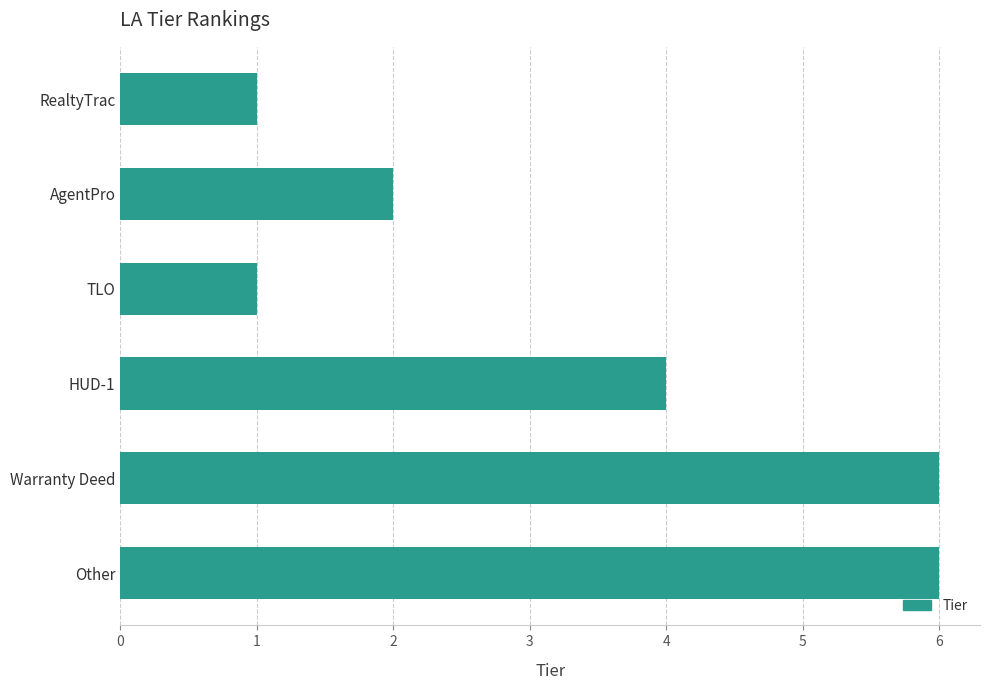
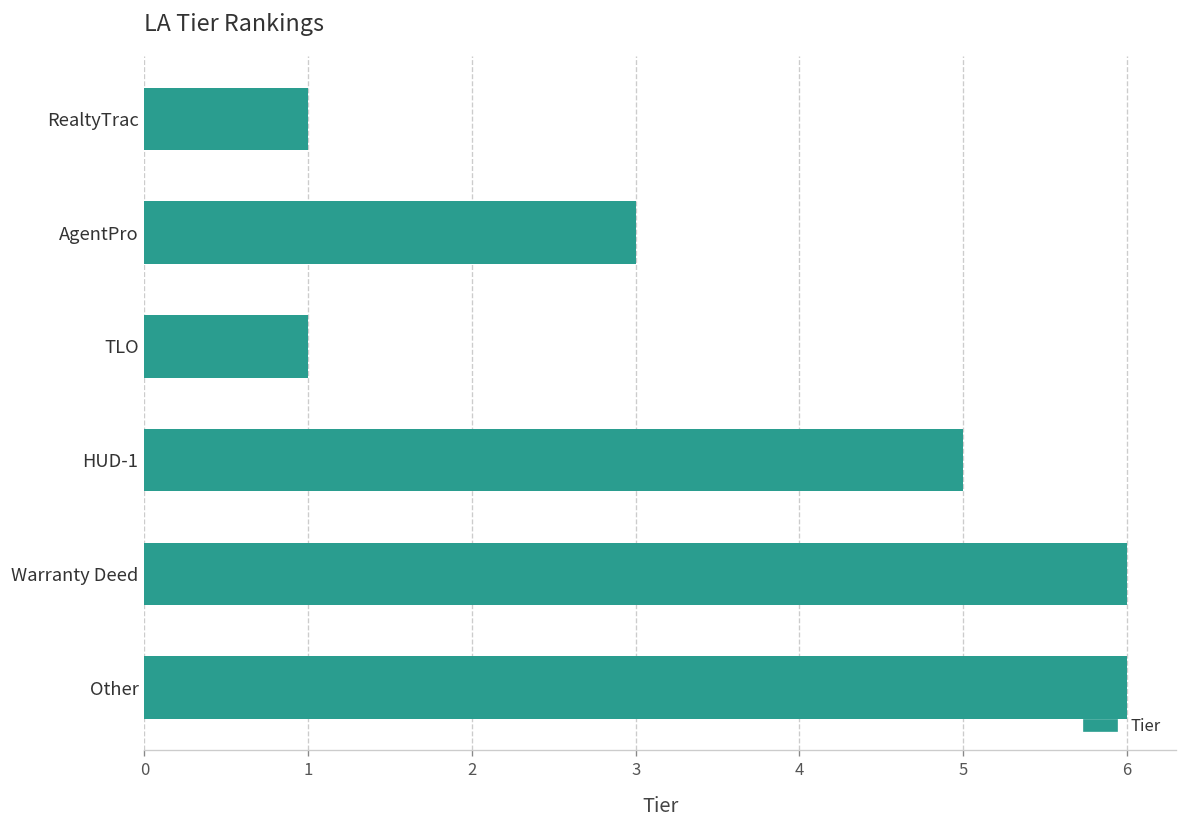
  {
    "RealtyTrac": 1,
-   "AgentPro": 2,
+   "AgentPro": 3,
    "TLO": 1,
-   "HUD-1": 4,
+   "HUD-1": 5,
    "Warranty Deed": 6,
    "Other": 6
  }
